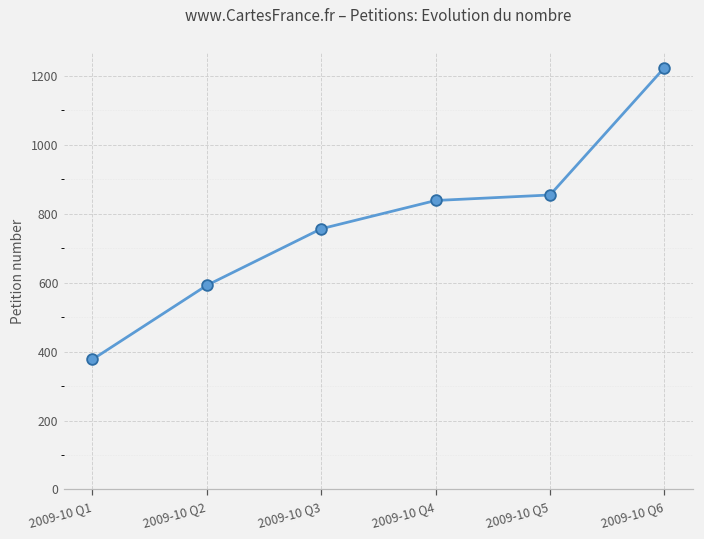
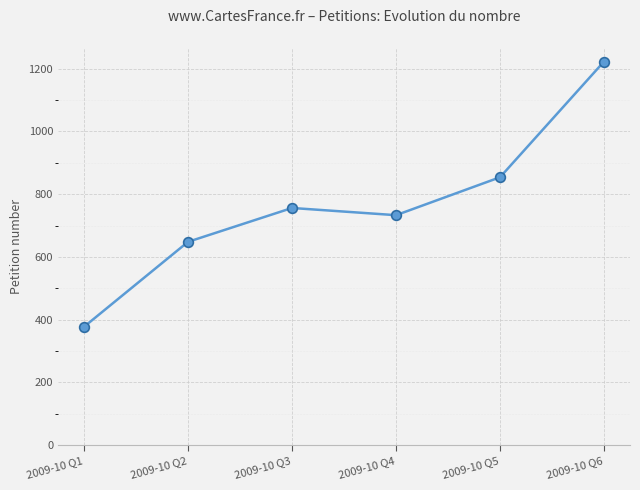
  {
    "2009-10 Q1": 380,
-   "2009-10 Q2": 590,
+   "2009-10 Q2": 650,
    "2009-10 Q3": 760,
-   "2009-10 Q4": 840,
+   "2009-10 Q4": 730,
    "2009-10 Q5": 850,
    "2009-10 Q6": 1220
  }
